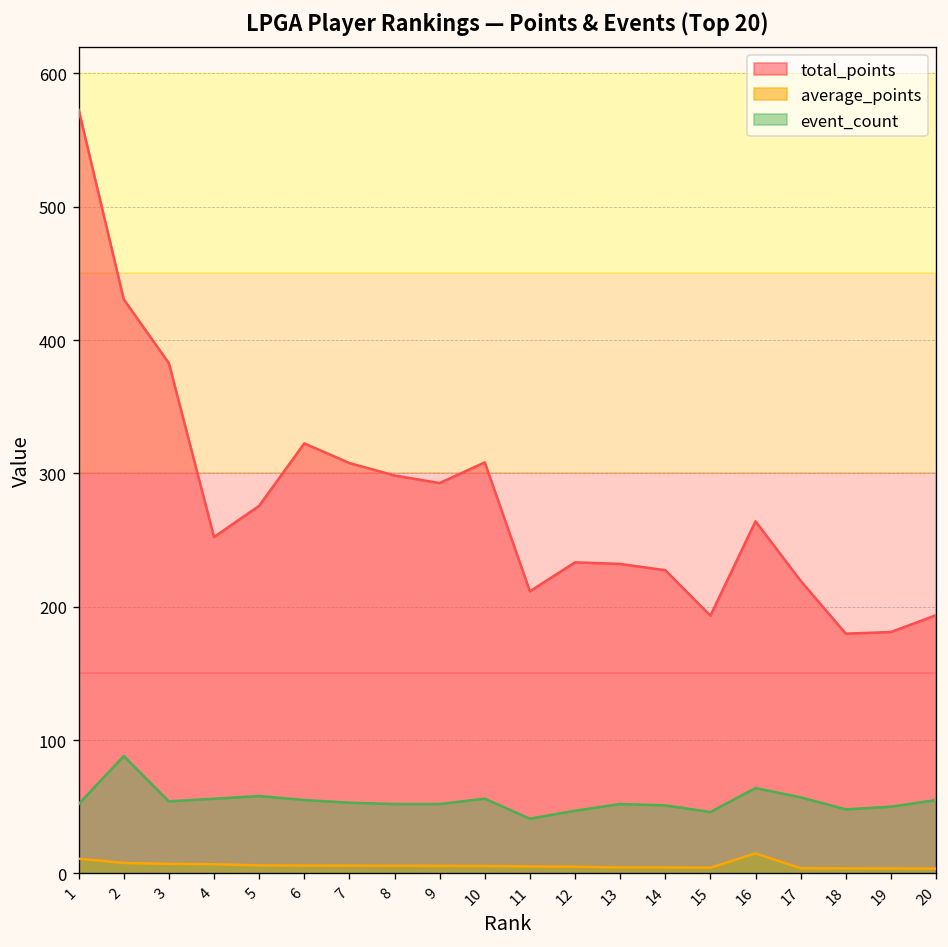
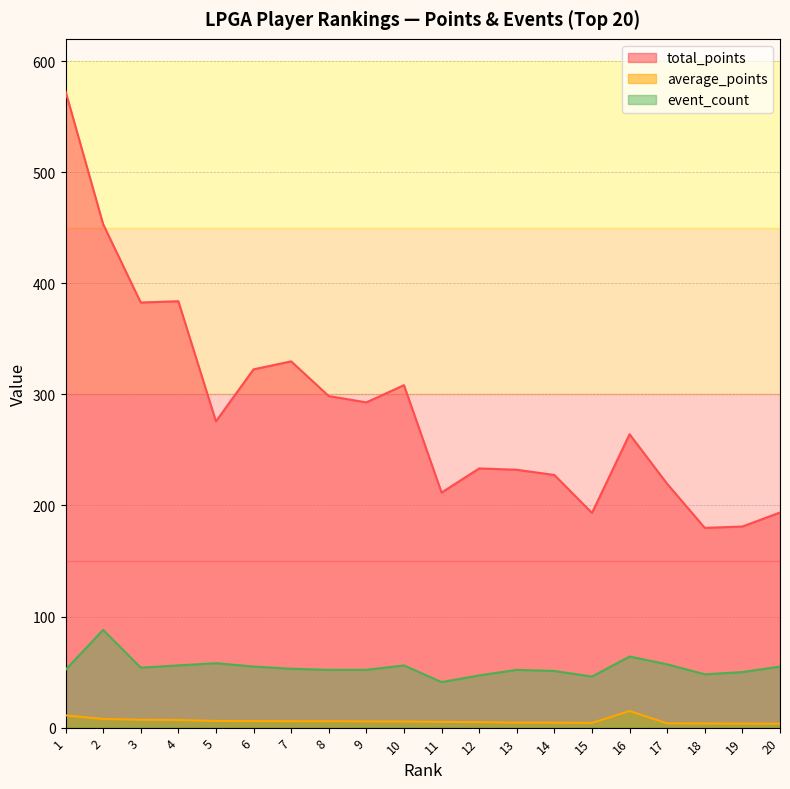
  {
    "total_points": {
      "1": 573,
-     "2": 431,
+     "2": 453,
      "3": 383,
-     "4": 252,
+     "4": 384,
      "5": 276,
      "6": 323,
-     "7": 308,
+     "7": 330,
      "8": 298,
      "9": 293,
      "10": 308,
      "11": 212,
      "12": 233,
      "13": 232,
      "14": 227,
      "15": 193,
      "16": 264,
      "17": 219,
      "18": 180,
      "19": 181,
      "20": 194
    },
    "average_points": {
      "1": 11,
      "2": 8,
      "3": 7,
      "4": 7,
      "5": 6,
      "6": 6,
      "7": 6,
      "8": 6,
      "9": 6,
      "10": 6,
      "11": 5,
      "12": 5,
      "13": 4,
      "14": 4,
      "15": 4,
      "16": 15,
      "17": 4,
      "18": 4,
      "19": 4,
      "20": 4
    },
    "event_count": {
      "1": 52,
      "2": 88,
      "3": 54,
      "4": 56,
      "5": 58,
      "6": 55,
      "7": 53,
      "8": 52,
      "9": 52,
      "10": 56,
      "11": 41,
      "12": 47,
      "13": 52,
      "14": 51,
      "15": 46,
      "16": 64,
      "17": 57,
      "18": 48,
      "19": 50,
      "20": 55
    }
  }
